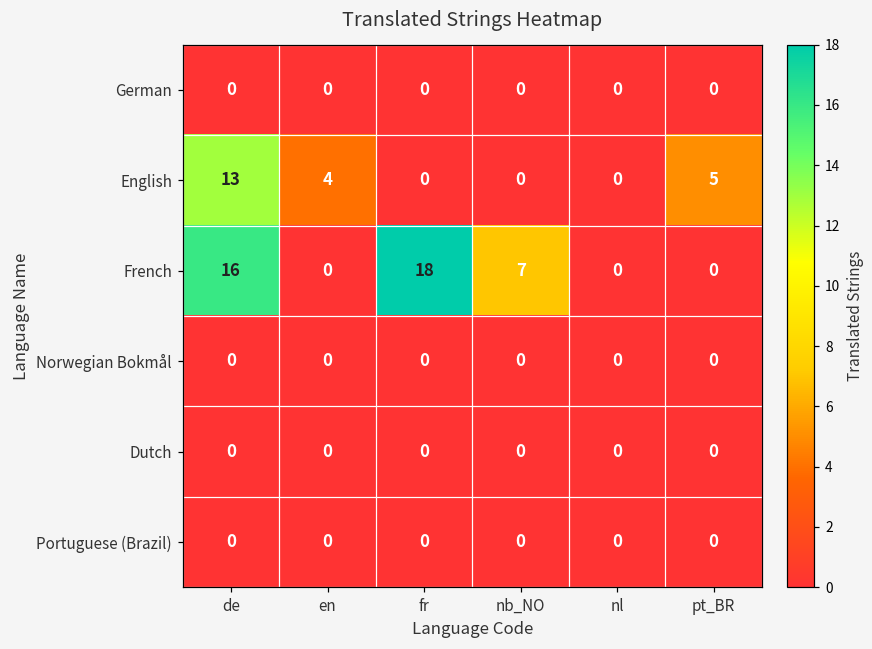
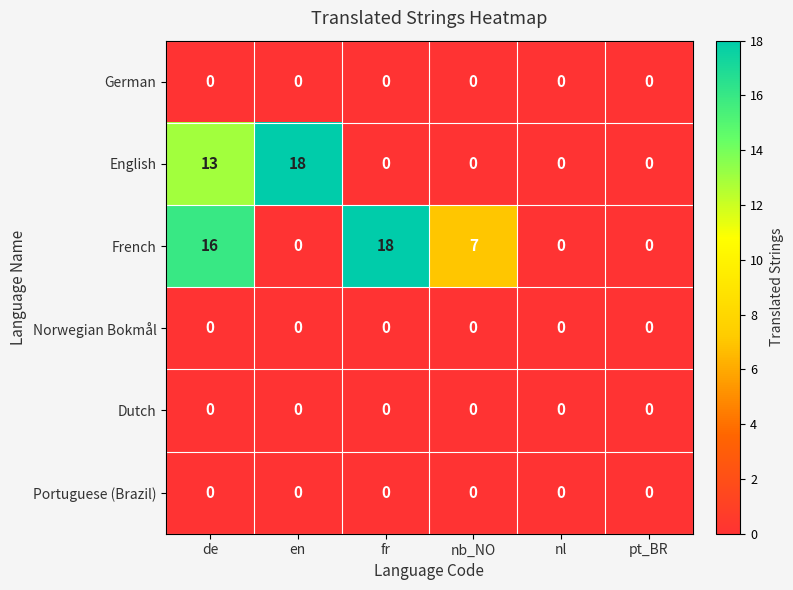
  {
    "German": {
      "de": 0,
      "en": 0,
      "fr": 0,
      "nb_NO": 0,
      "nl": 0,
      "pt_BR": 0
    },
    "English": {
      "de": 13,
-     "en": 4,
+     "en": 18,
      "fr": 0,
      "nb_NO": 0,
      "nl": 0,
-     "pt_BR": 5
+     "pt_BR": 0
    },
    "French": {
      "de": 16,
      "en": 0,
      "fr": 18,
      "nb_NO": 7,
      "nl": 0,
      "pt_BR": 0
    },
    "Norwegian Bokmål": {
      "de": 0,
      "en": 0,
      "fr": 0,
      "nb_NO": 0,
      "nl": 0,
      "pt_BR": 0
    },
    "Dutch": {
      "de": 0,
      "en": 0,
      "fr": 0,
      "nb_NO": 0,
      "nl": 0,
      "pt_BR": 0
    },
    "Portuguese (Brazil)": {
      "de": 0,
      "en": 0,
      "fr": 0,
      "nb_NO": 0,
      "nl": 0,
      "pt_BR": 0
    }
  }
